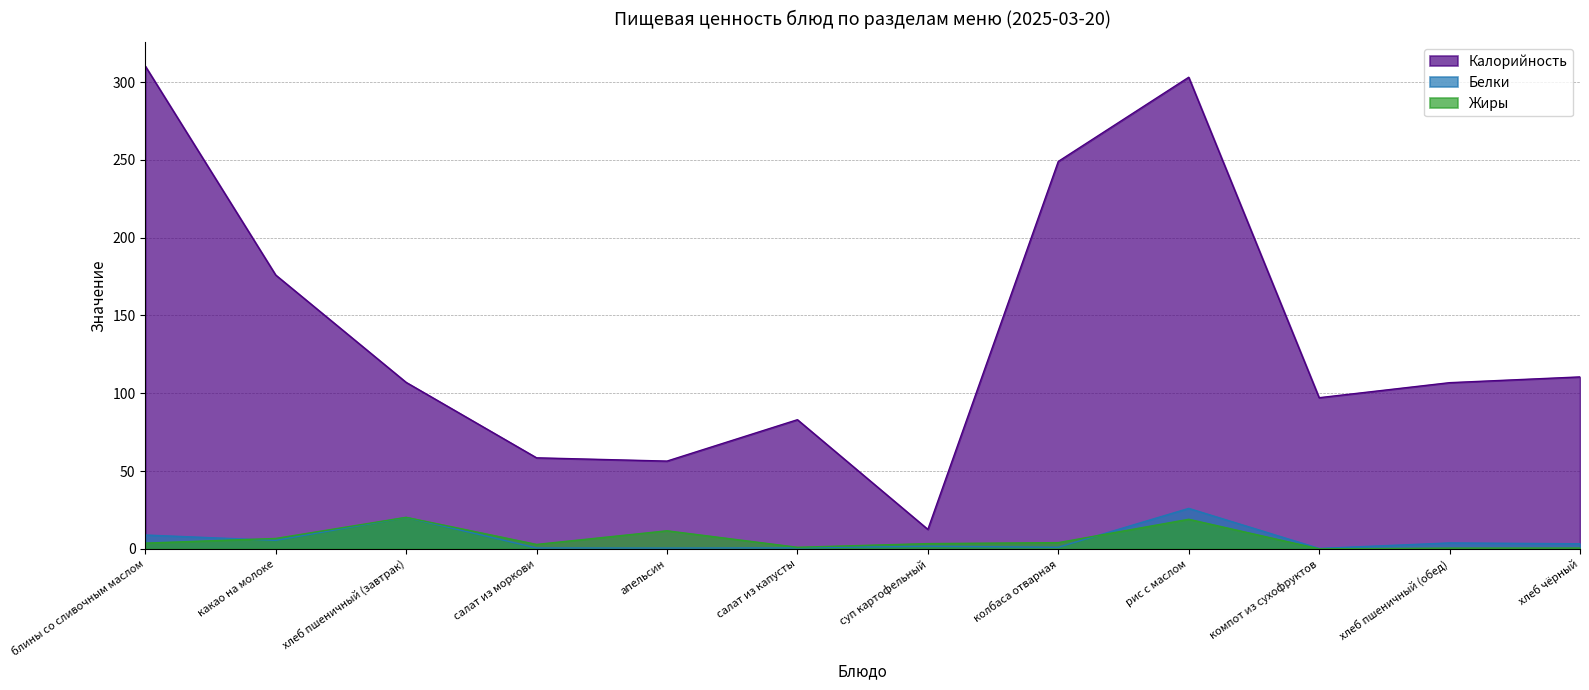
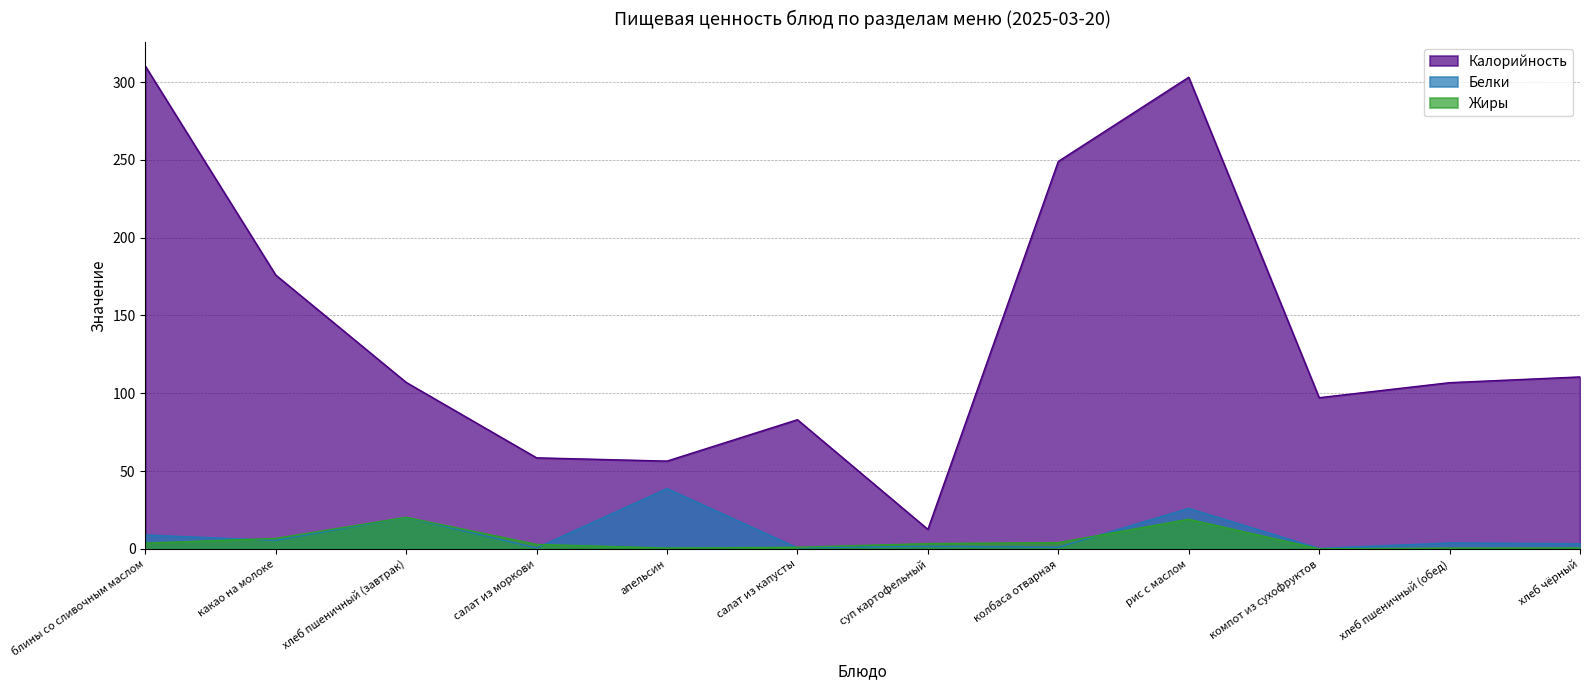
  {
    "Калорийность": {
      "блины со сливочным маслом": 310,
      "какао на молоке": 176,
      "хлеб пшеничный (завтрак)": 107,
      "салат из моркови": 59,
      "апельсин": 56,
      "салат из капусты": 83,
      "суп картофельный": 13,
      "колбаса отварная": 249,
      "рис с маслом": 303,
      "компот из сухофруктов": 97,
      "хлеб пшеничный (обед)": 107,
      "хлеб чёрный": 111
    },
    "Белки": {
      "блины со сливочным маслом": 9,
      "салат из моркови": 1,
-     "апельсин": 1,
+     "апельсин": 39,
      "суп картофельный": 2,
      "колбаса отварная": 1,
      "рис с маслом": 26,
      "хлеб пшеничный (обед)": 4,
      "хлеб чёрный": 3
    },
    "Жиры": {
      "блины со сливочным маслом": 4,
      "салат из моркови": 3,
-     "апельсин": 12,
+     "апельсин": 1,
      "суп картофельный": 3,
      "колбаса отварная": 4,
      "рис с маслом": 19,
      "хлеб пшеничный (обед)": 0,
      "хлеб чёрный": 1
    }
  }
